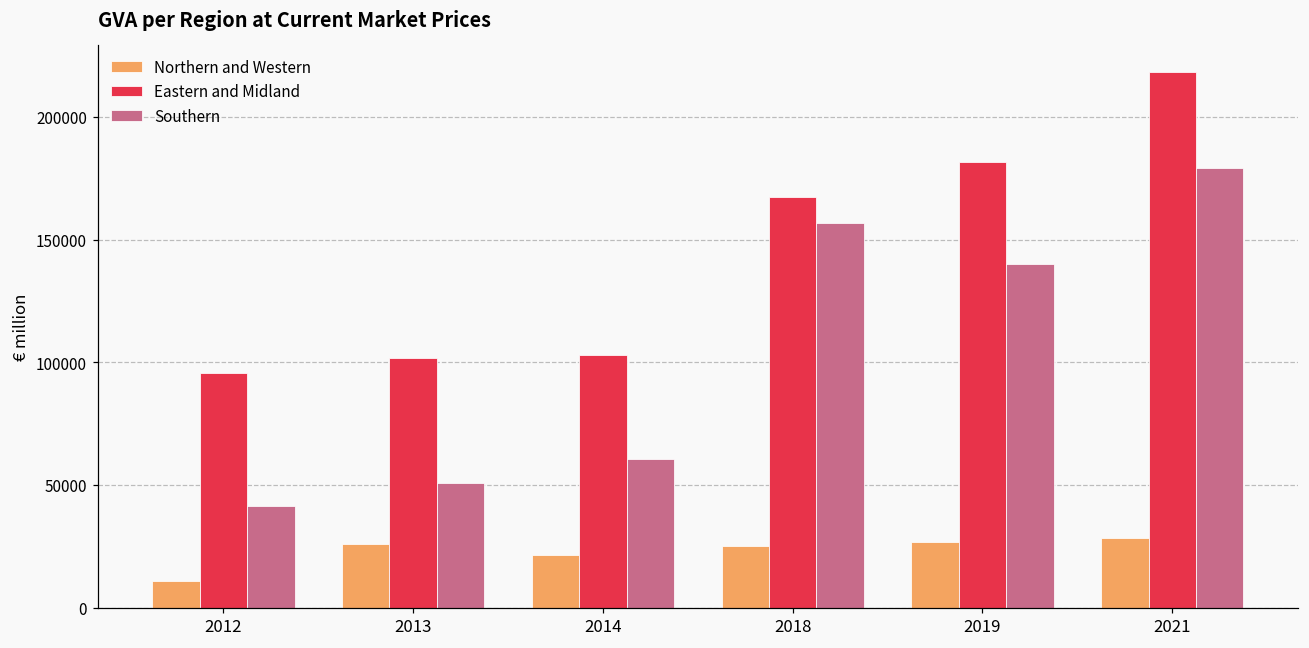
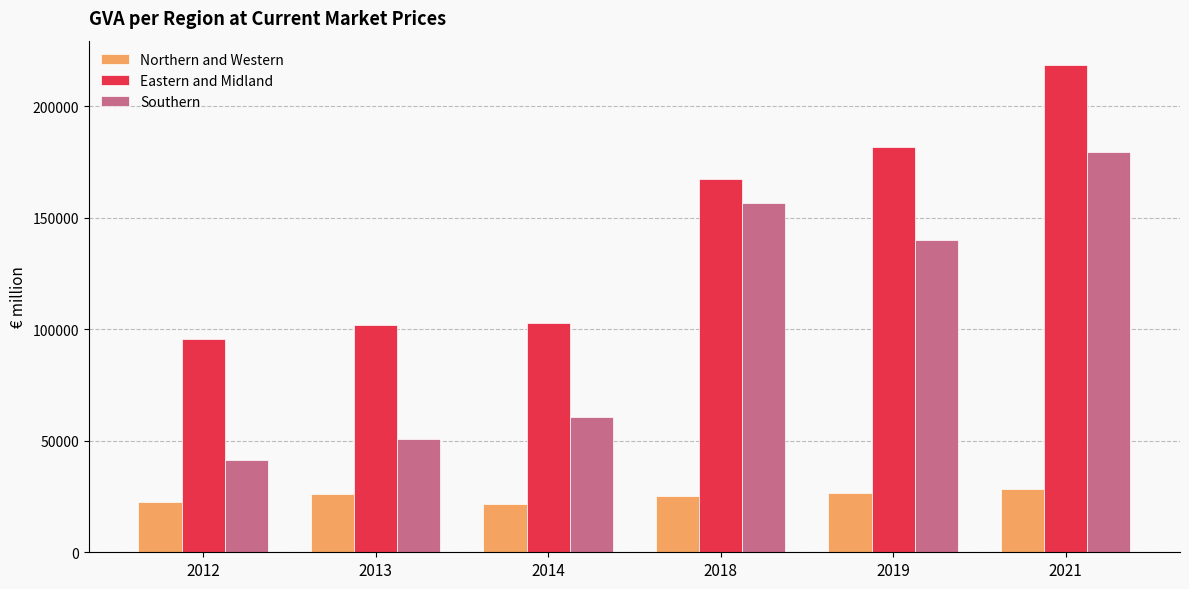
  {
    "Northern and Western": {
-     "2012": 11000,
+     "2012": 22000,
      "2013": 26000,
      "2014": 21000,
      "2018": 25000,
      "2019": 27000,
      "2021": 28000
    },
    "Eastern and Midland": {
      "2012": 96000,
      "2013": 102000,
      "2014": 103000,
      "2018": 167000,
      "2019": 182000,
      "2021": 218000
    },
    "Southern": {
      "2012": 41000,
      "2013": 51000,
      "2014": 61000,
      "2018": 157000,
      "2019": 140000,
      "2021": 179000
    }
  }
